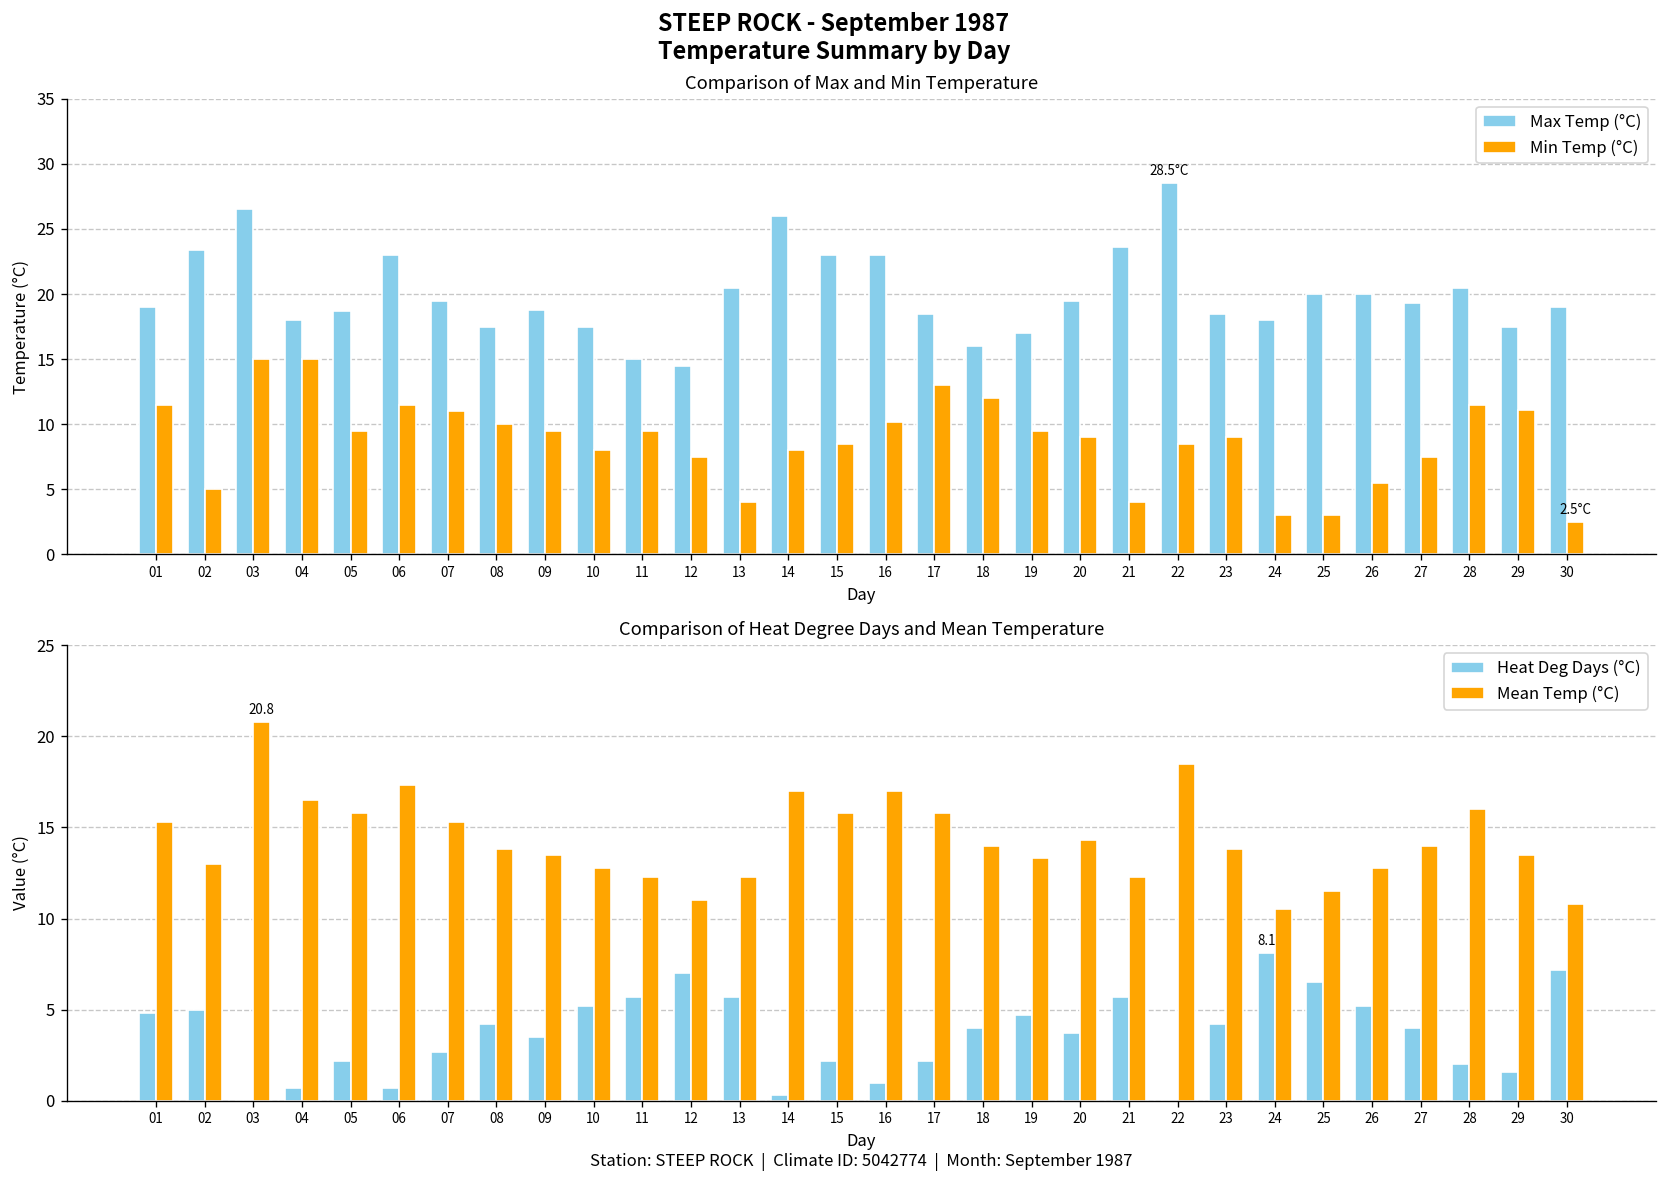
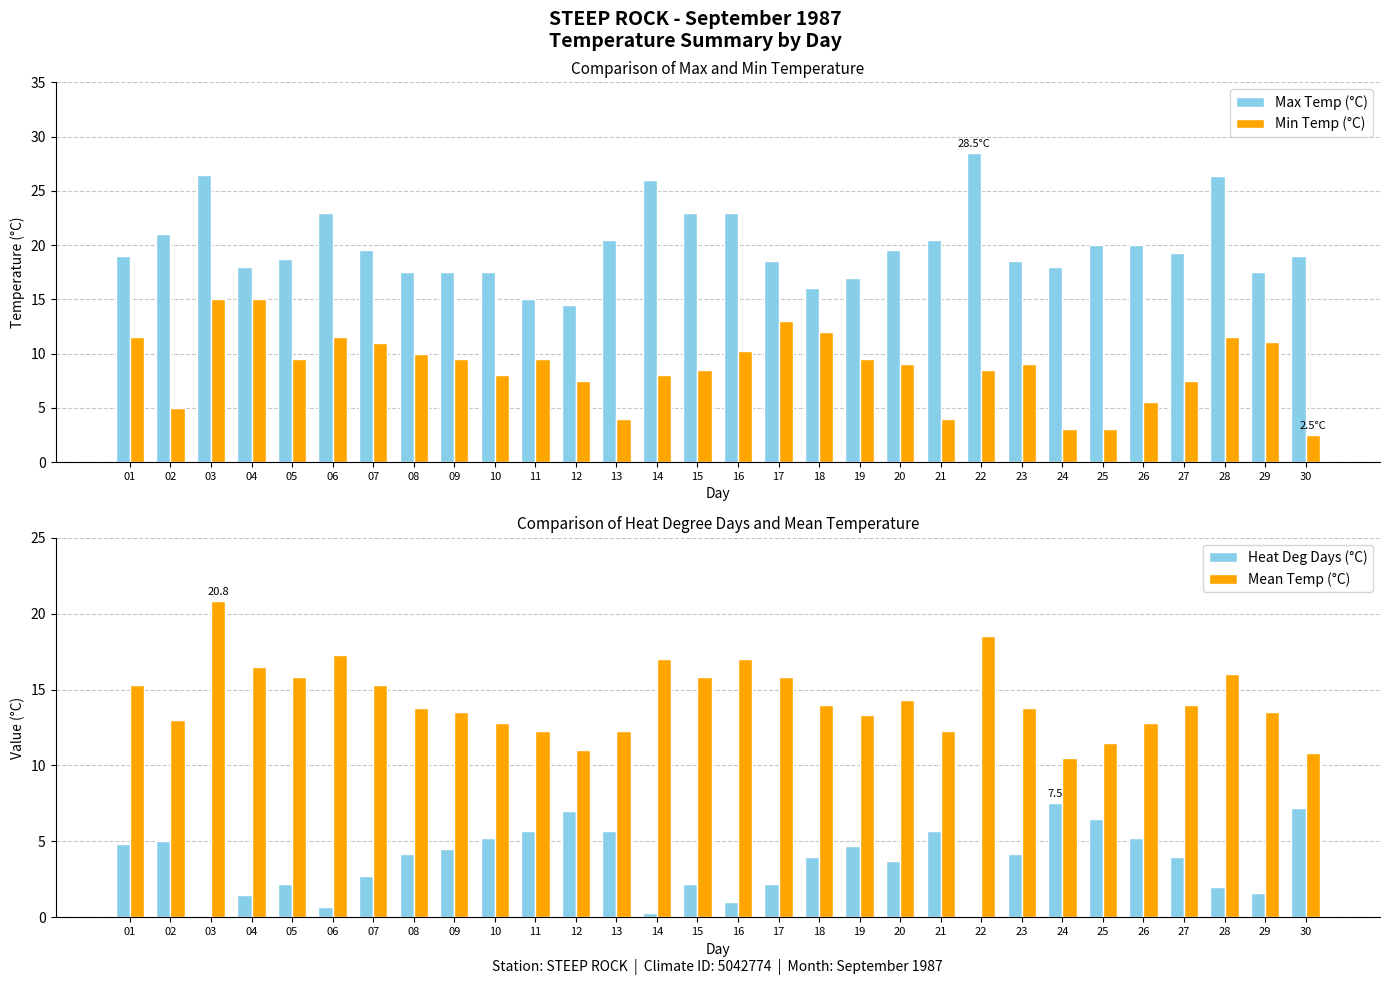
  {
    "Comparison of Max and Min Temperature": {
      "Max Temp (°C)": {
        "01": "19.0",
-       "02": "23.4",
+       "02": "21.0",
        "03": "26.5",
        "04": "18.0",
        "05": "18.7",
        "06": "23.0",
        "07": "19.5",
        "08": "17.5",
-       "09": "18.8",
+       "09": "17.5",
        "10": "17.5",
        "11": "15.0",
        "12": "14.5",
        "13": "20.5",
        "14": "26.0",
        "15": "23.0",
        "16": "23.0",
        "17": "18.5",
        "18": "16.0",
        "19": "17.0",
        "20": "19.5",
-       "21": "23.6",
+       "21": "20.5",
        "23": "18.5",
        "24": "18.0",
        "25": "20.0",
        "26": "20.0",
        "27": "19.3",
-       "28": "20.5",
+       "28": "26.4",
        "29": "17.5",
        "30": "19.0"
      },
      "Min Temp (°C)": {
        "30": "2.5°C"
      }
    },
    "Comparison of Heat Degree Days and Mean Temperature": {
      "Heat Deg Days (°C)": {
-       "04": "0.7",
-       "09": "3.5",
-       "24": "8.1"
+       "04": "1.5",
+       "09": "4.5",
+       "24": "7.5"
      },
      "Mean Temp (°C)": {
        "03": "20.8"
      }
    }
  }
